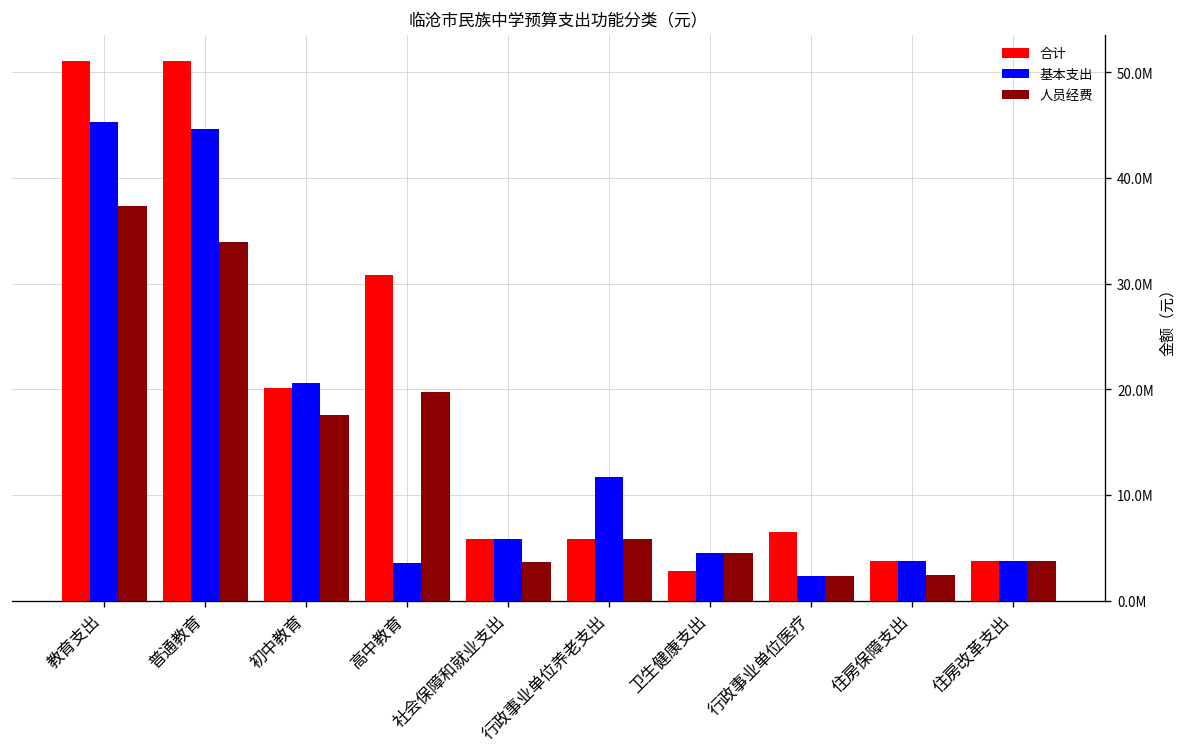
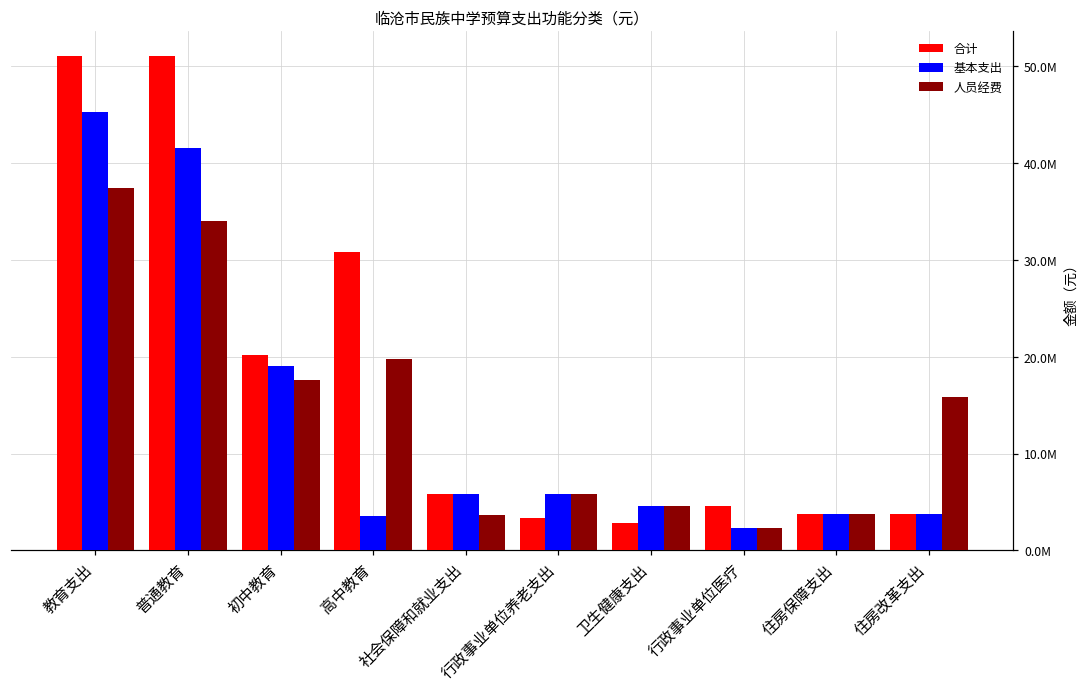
  {
    "合计": {
      "教育支出": 51000000,
      "普通教育": 51000000,
      "初中教育": 20000000,
      "高中教育": 31000000,
      "社会保障和就业支出": 6000000,
-     "行政事业单位养老支出": 6000000,
+     "行政事业单位养老支出": 3000000,
      "卫生健康支出": 3000000,
-     "行政事业单位医疗": 7000000,
+     "行政事业单位医疗": 5000000,
      "住房保障支出": 4000000,
      "住房改革支出": 4000000
    },
    "基本支出": {
      "教育支出": 45000000,
-     "普通教育": 45000000,
-     "初中教育": 21000000,
+     "普通教育": 42000000,
+     "初中教育": 19000000,
      "高中教育": 4000000,
      "社会保障和就业支出": 6000000,
-     "行政事业单位养老支出": 12000000,
+     "行政事业单位养老支出": 6000000,
      "卫生健康支出": 5000000,
      "行政事业单位医疗": 2000000,
      "住房保障支出": 4000000,
      "住房改革支出": 4000000
    },
    "人员经费": {
      "教育支出": 37000000,
      "普通教育": 34000000,
      "初中教育": 18000000,
      "高中教育": 20000000,
      "社会保障和就业支出": 4000000,
      "行政事业单位养老支出": 6000000,
      "卫生健康支出": 5000000,
      "行政事业单位医疗": 2000000,
-     "住房保障支出": 2000000,
-     "住房改革支出": 4000000
+     "住房保障支出": 4000000,
+     "住房改革支出": 16000000
    }
  }
